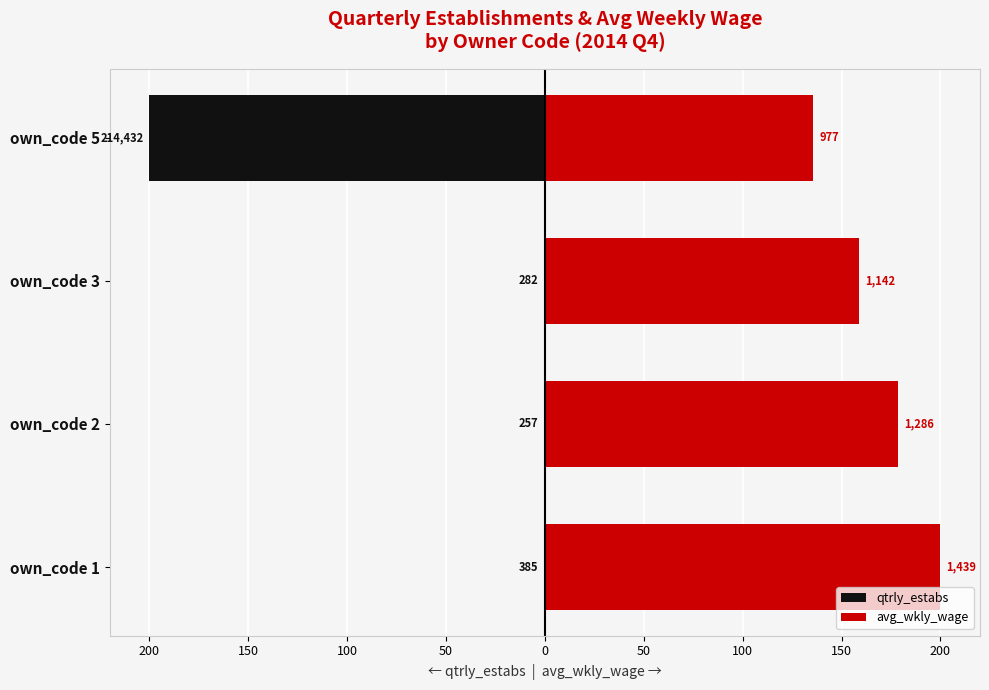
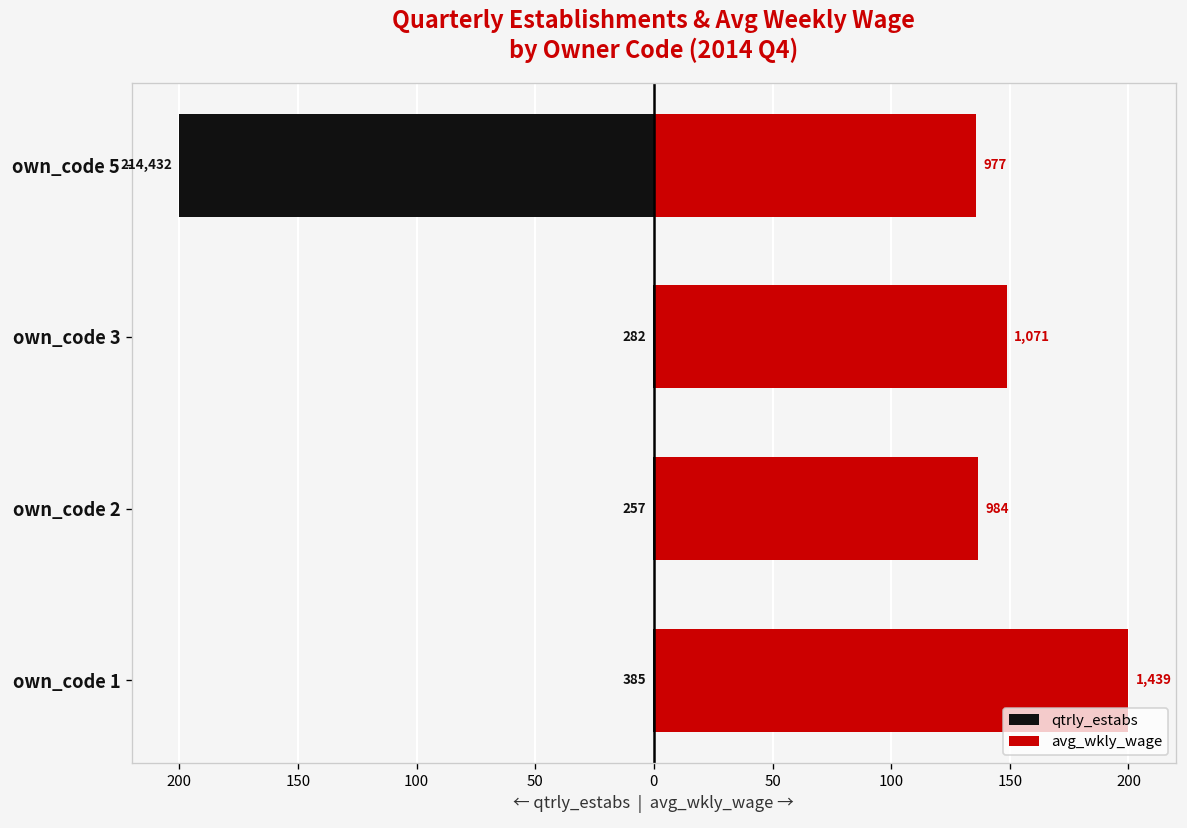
  {
    "avg_wkly_wage": {
-     "own_code 3": "1,142",
-     "own_code 2": "1,286"
+     "own_code 3": "1,071",
+     "own_code 2": "984"
    }
  }
